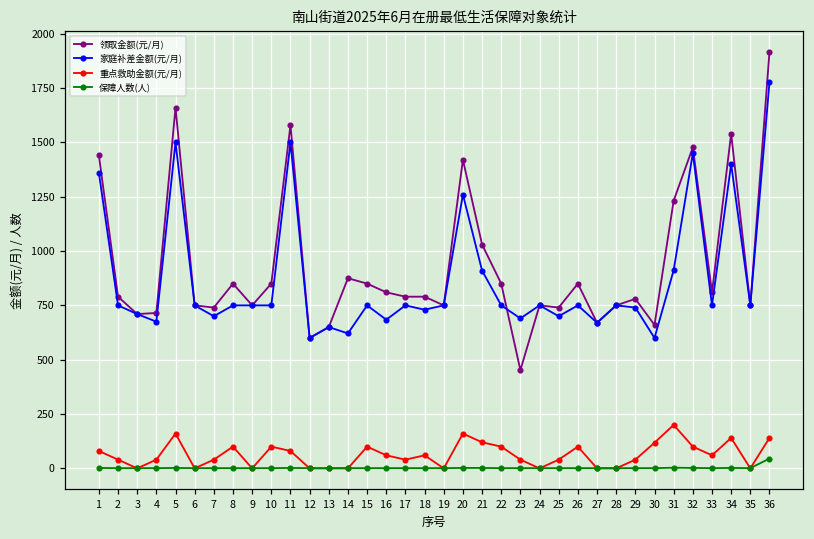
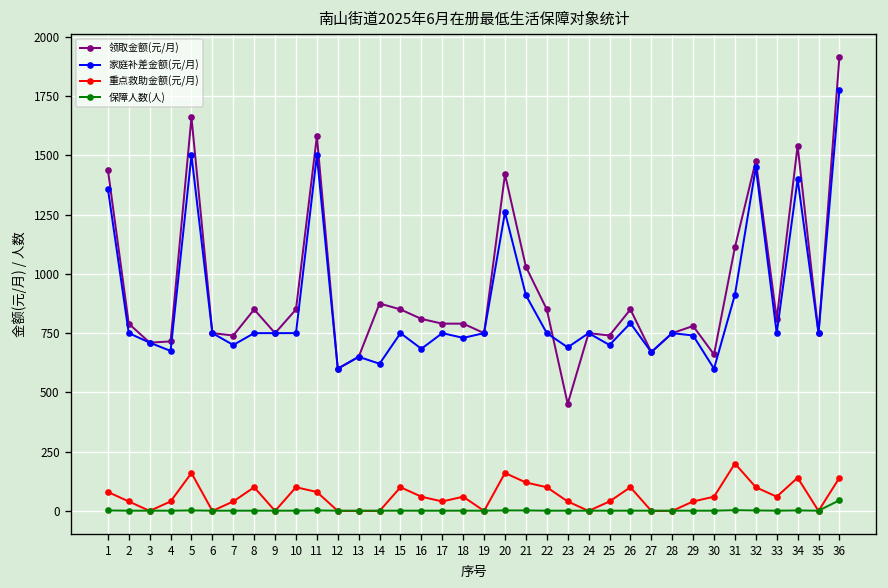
  {
    "领取金额(元/月)": {
      "1": 1440,
      "2": 790,
      "4": 720,
      "5": 1660,
      "7": 740,
      "8": 850,
      "10": 850,
      "11": 1580,
      "14": 880,
      "15": 850,
      "16": 810,
      "17": 790,
      "18": 790,
      "20": 1420,
      "21": 1030,
      "22": 850,
      "23": 450,
      "25": 740,
      "26": 850,
      "29": 780,
      "30": 660,
-     "31": 1230,
+     "31": 1110,
      "32": 1480,
      "33": 810,
      "34": 1540,
      "36": 1920
    },
    "家庭补差金额(元/月)": {
      "1": 1360,
      "2": 750,
      "4": 680,
      "5": 1500,
      "7": 700,
      "8": 750,
      "10": 750,
      "11": 1500,
      "14": 620,
      "15": 750,
      "16": 680,
      "17": 750,
      "18": 730,
      "20": 1260,
      "21": 910,
      "22": 750,
      "23": 690,
      "25": 700,
-     "26": 750,
+     "26": 790,
      "29": 740,
      "30": 600,
      "31": 910,
      "32": 1450,
      "33": 750,
      "34": 1400,
      "36": 1780
    },
    "重点救助金额(元/月)": {
      "1": 80,
      "2": 40,
      "4": 40,
      "5": 160,
      "7": 40,
      "8": 100,
      "10": 100,
      "11": 80,
      "15": 100,
      "16": 60,
      "17": 40,
      "18": 60,
      "20": 160,
      "21": 120,
      "22": 100,
      "23": 40,
      "25": 40,
      "26": 100,
      "29": 40,
-     "30": 120,
+     "30": 60,
      "31": 200,
      "32": 100,
      "33": 60,
      "34": 140,
      "36": 140
    },
    "保障人数(人)": {
      "1": 0,
      "2": 0,
      "4": 0,
      "5": 0,
      "7": 0,
      "8": 0,
      "10": 0,
      "11": 0,
      "15": 0,
      "16": 0,
      "17": 0,
      "18": 0,
      "20": 0,
      "21": 0,
      "22": 0,
      "23": 0,
      "25": 0,
      "26": 0,
      "29": 0,
      "30": 0,
      "31": 0,
      "32": 0,
      "33": 0,
      "34": 0,
      "36": 50
    }
  }
